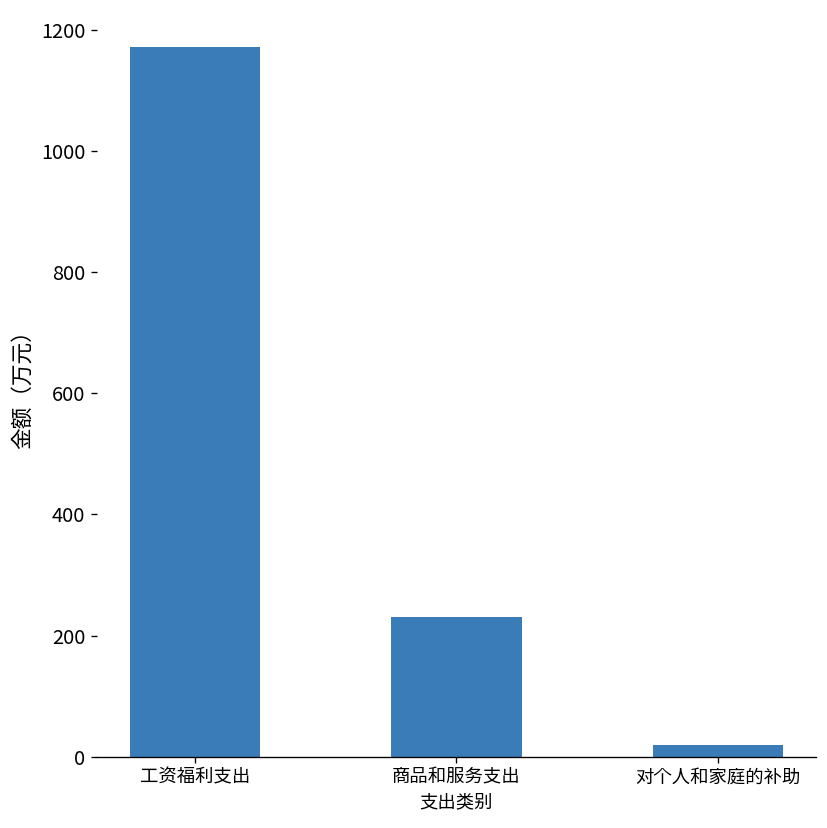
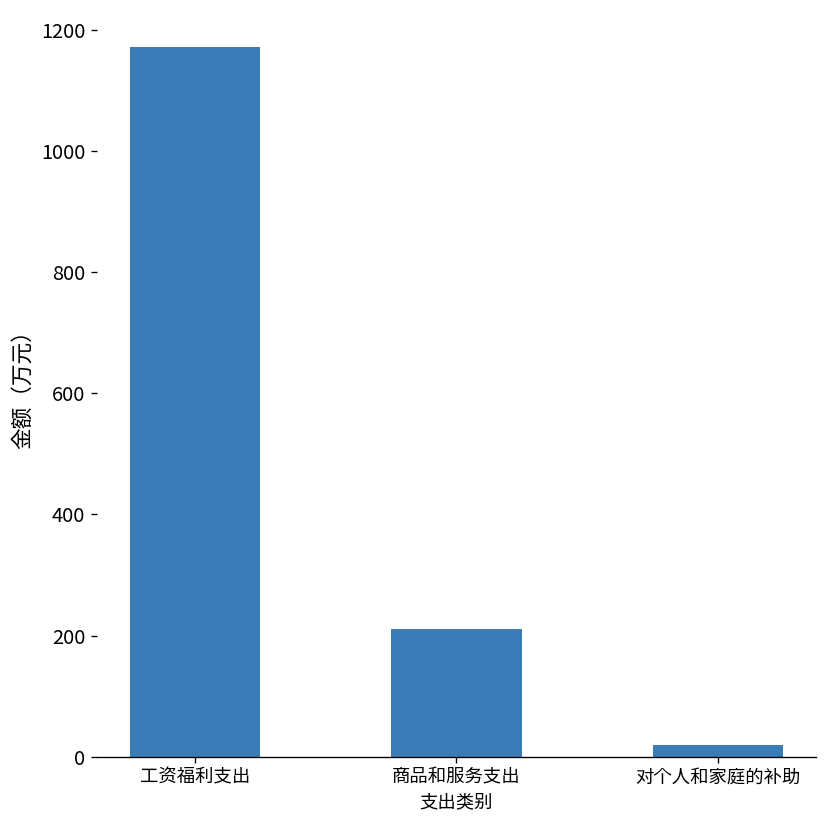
  {
    "工资福利支出": 1170,
-   "商品和服务支出": 230,
+   "商品和服务支出": 210,
    "对个人和家庭的补助": 20
  }
